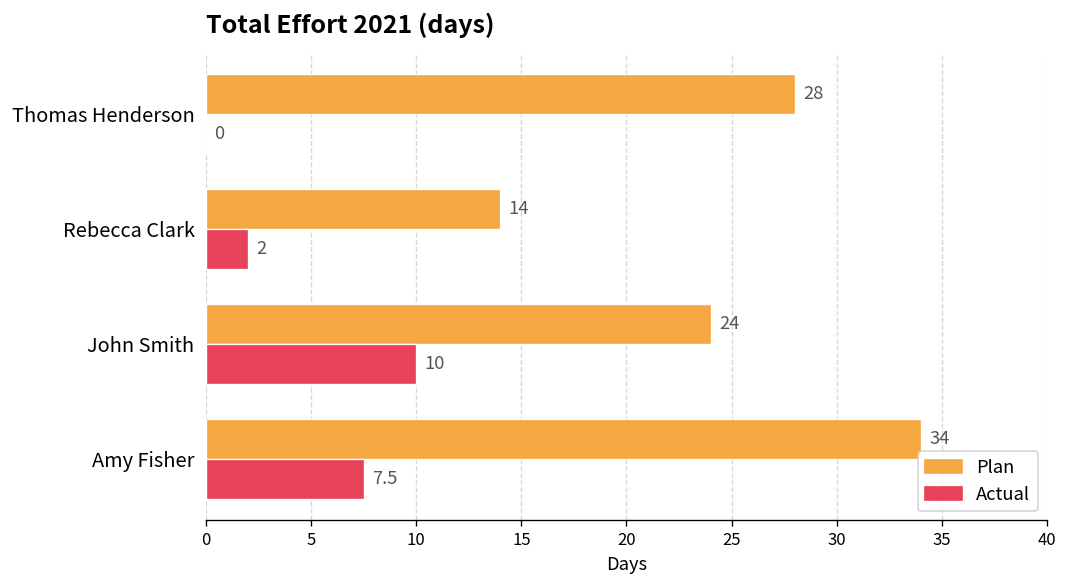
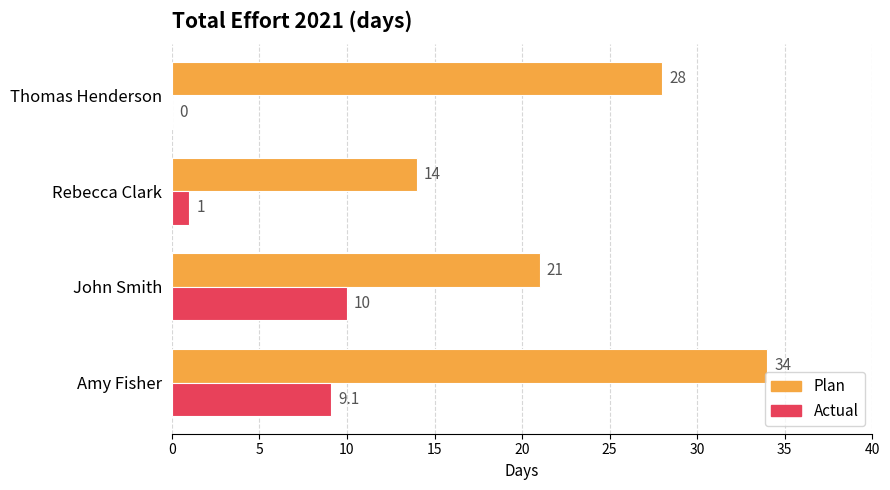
  {
    "Plan": {
      "Thomas Henderson": 28,
      "Rebecca Clark": 14,
-     "John Smith": 24
+     "John Smith": 21
    },
    "Actual": {
      "Thomas Henderson": 0,
-     "Rebecca Clark": 2,
+     "Rebecca Clark": 1,
      "John Smith": 10,
-     "Amy Fisher": 7.5
+     "Amy Fisher": 9.1
    }
  }
